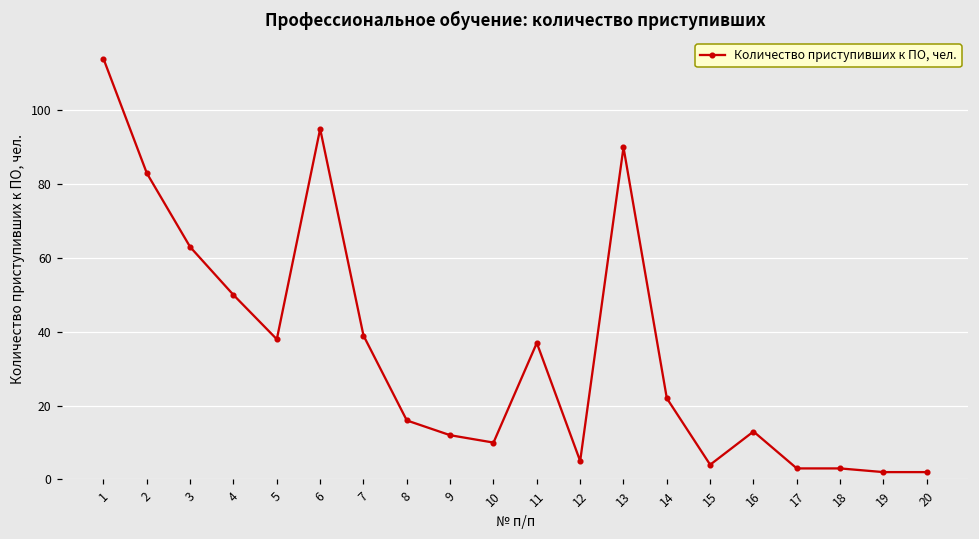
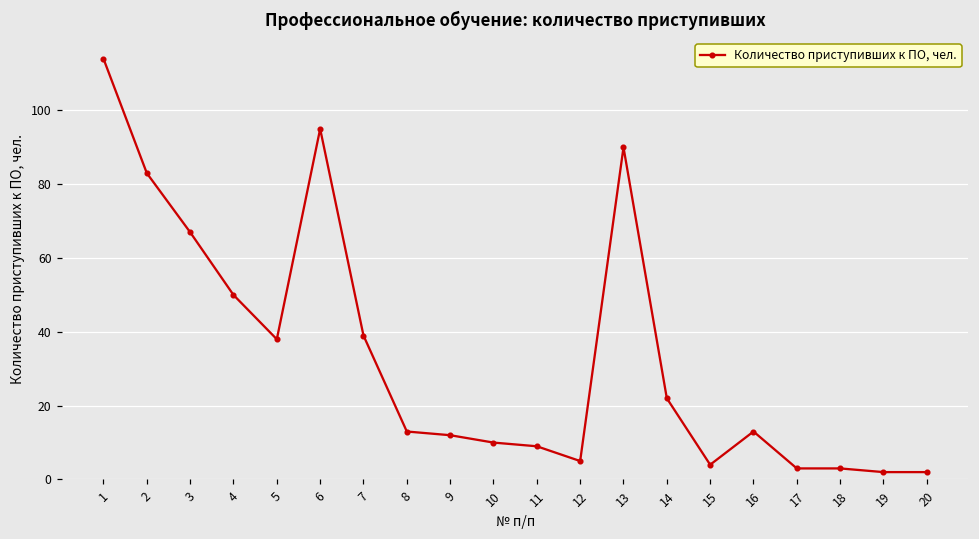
  {
    "1": 114,
    "2": 83,
-   "3": 63,
+   "3": 67,
    "4": 50,
    "5": 38,
    "6": 95,
    "7": 39,
-   "8": 16,
+   "8": 13,
    "9": 12,
    "10": 10,
-   "11": 37,
+   "11": 9,
    "12": 5,
    "13": 90,
    "14": 22,
    "15": 4,
    "16": 13,
    "17": 3,
    "18": 3,
    "19": 2,
    "20": 2
  }
